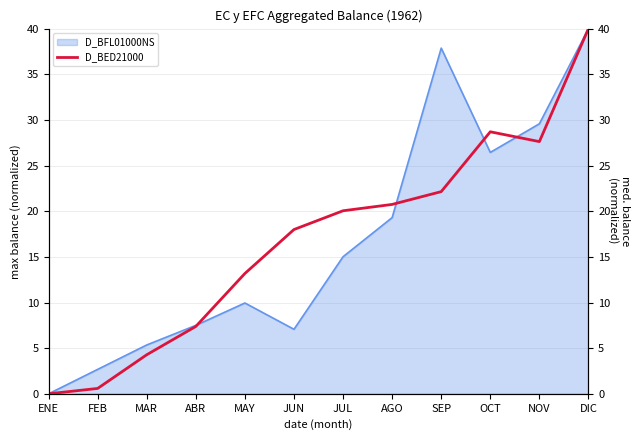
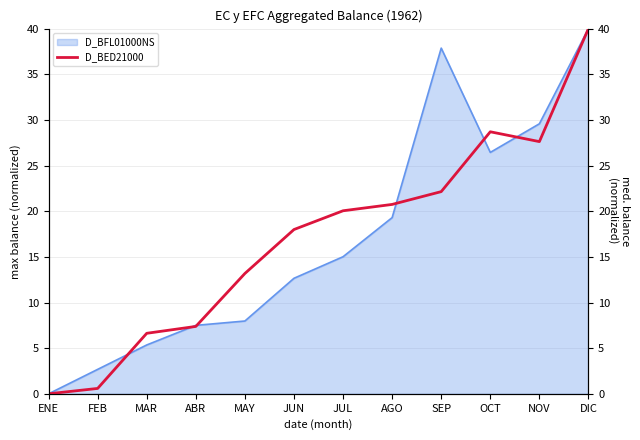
  {
    "D_BFL01000NS": {
      "ENE": 0,
      "FEB": 3,
      "MAR": 5,
      "ABR": 7,
-     "MAY": 10,
-     "JUN": 7,
+     "MAY": 8,
+     "JUN": 13,
      "JUL": 15,
      "AGO": 19,
      "SEP": 38,
      "OCT": 26,
      "NOV": 30,
      "DIC": 40
    },
    "D_BED21000": {
      "ENE": 0,
      "FEB": 1,
-     "MAR": 4,
+     "MAR": 7,
      "ABR": 7,
      "MAY": 13,
      "JUN": 18,
      "JUL": 20,
      "AGO": 21,
      "SEP": 22,
      "OCT": 29,
      "NOV": 28,
      "DIC": 40
    }
  }
